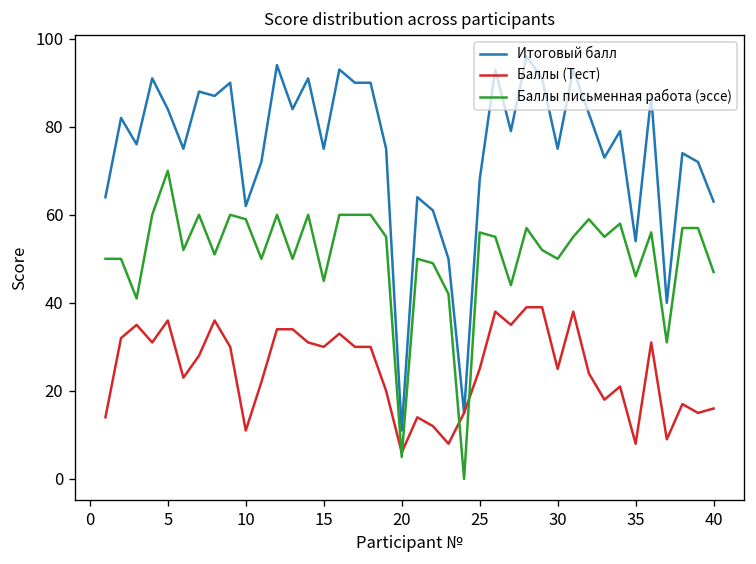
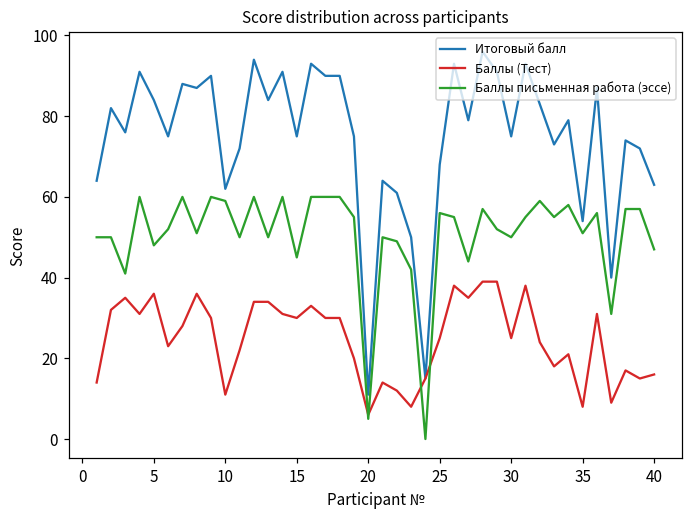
  {
    "Итоговый балл": {
      "5": 84,
      "10": 62,
      "15": 75,
      "20": 11,
      "25": 68,
      "30": 75,
      "35": 54,
      "40": 63
    },
    "Баллы (Тест)": {
      "5": 36,
      "10": 11,
      "15": 30,
      "20": 6,
      "25": 25,
      "30": 25,
      "35": 8,
      "40": 16
    },
    "Баллы письменная работа (эссе)": {
-     "5": 70,
+     "5": 48,
      "10": 59,
      "15": 45,
      "20": 5,
      "25": 56,
      "30": 50,
-     "35": 46,
+     "35": 51,
      "40": 47
    }
  }
